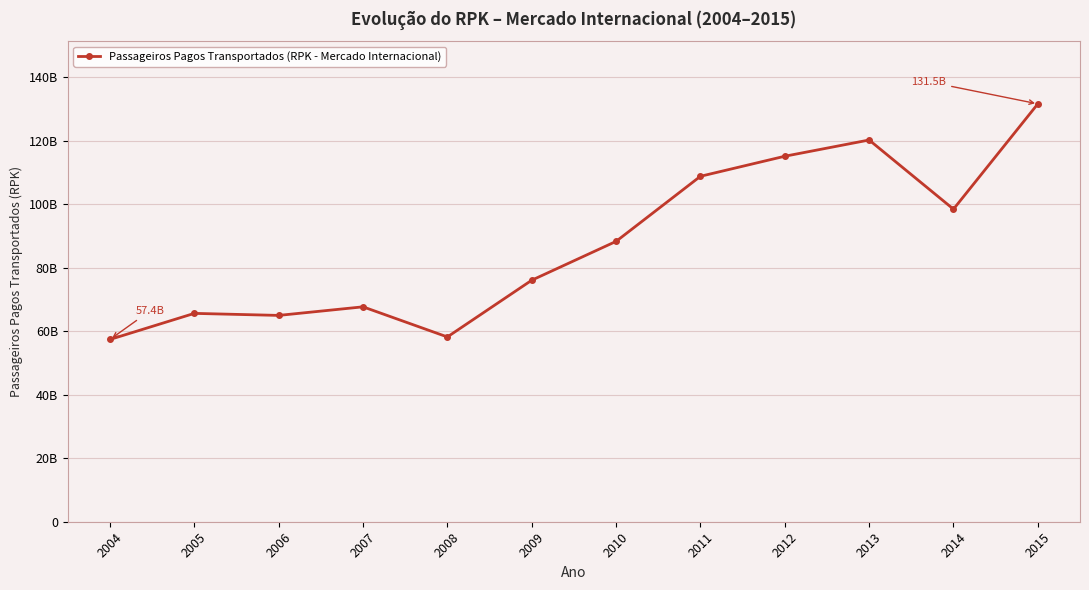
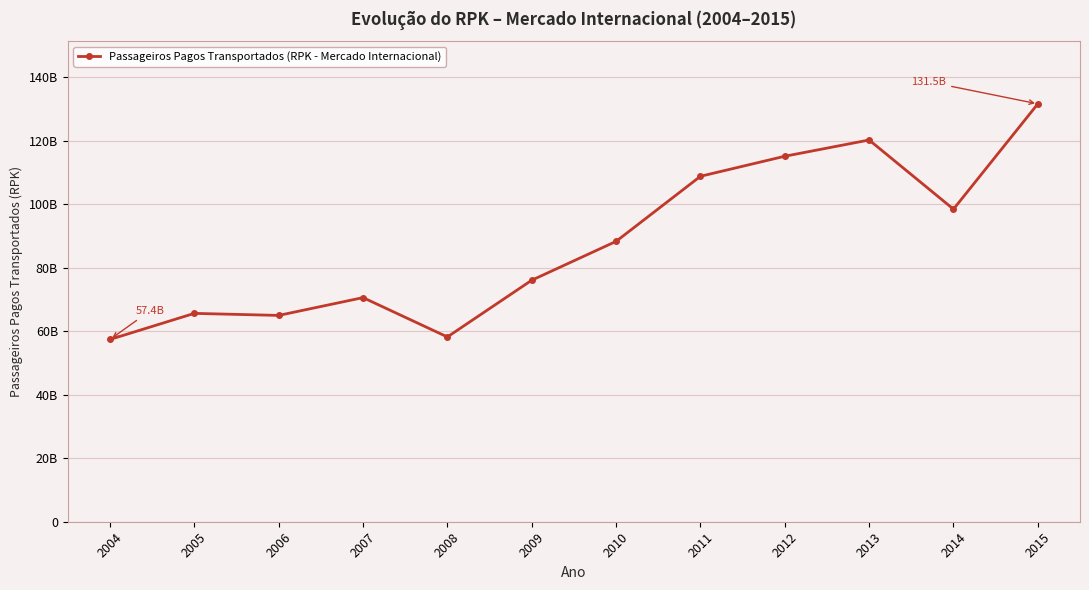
  {
    "2005": 66000000000,
    "2006": 65000000000,
-   "2007": 68000000000,
+   "2007": 71000000000,
    "2008": 58000000000,
    "2009": 76000000000,
    "2010": 88000000000,
    "2011": 109000000000,
    "2012": 115000000000,
    "2013": 120000000000,
    "2014": 98000000000
  }
